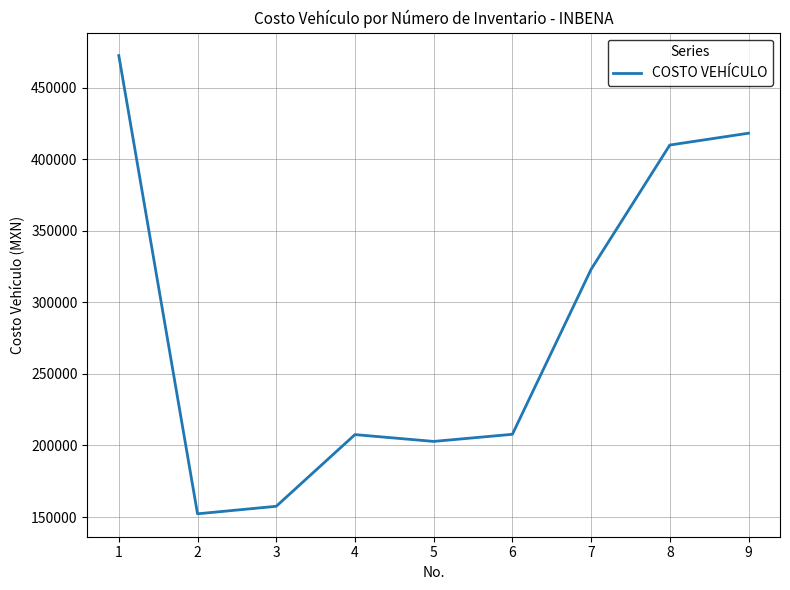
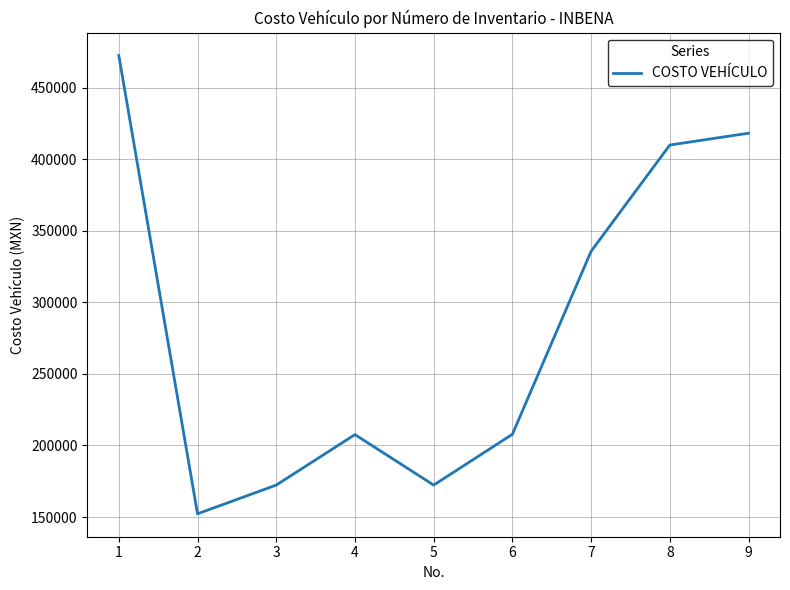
  {
    "1": 472000,
    "2": 152000,
-   "3": 158000,
+   "3": 172000,
    "4": 208000,
-   "5": 203000,
+   "5": 172000,
    "6": 208000,
-   "7": 323000,
+   "7": 336000,
    "8": 410000,
    "9": 418000
  }
